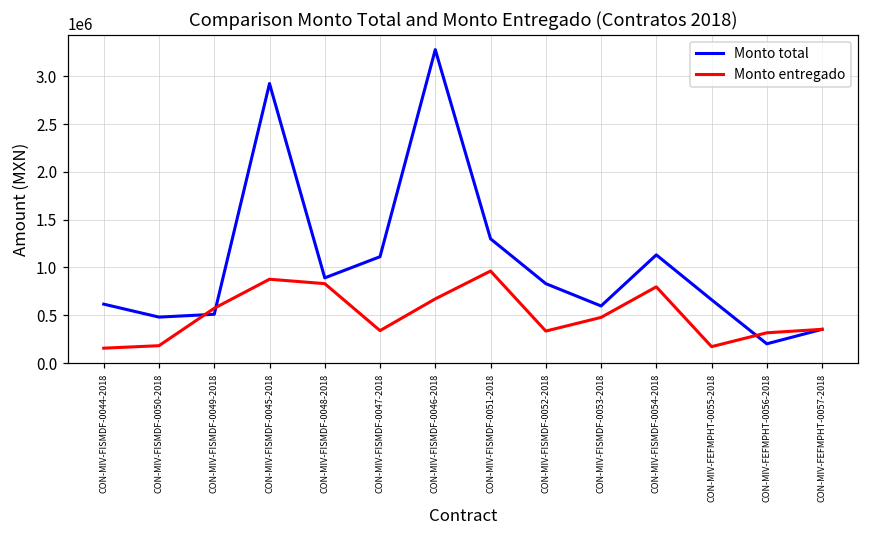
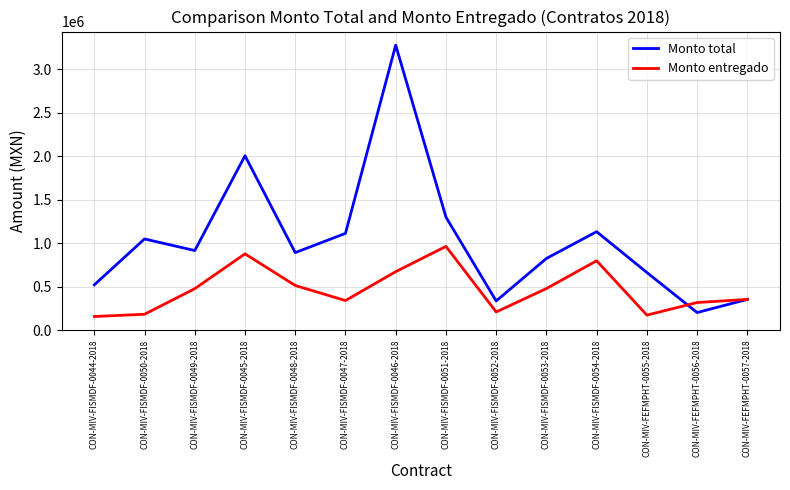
  {
    "Monto total": {
-     "CON-MIV-FISMDF-0044-2018": 600000,
-     "CON-MIV-FISMDF-0050-2018": 500000,
-     "CON-MIV-FISMDF-0049-2018": 500000,
-     "CON-MIV-FISMDF-0045-2018": 2900000,
+     "CON-MIV-FISMDF-0044-2018": 500000,
+     "CON-MIV-FISMDF-0050-2018": 1000000,
+     "CON-MIV-FISMDF-0049-2018": 900000,
+     "CON-MIV-FISMDF-0045-2018": 2000000,
      "CON-MIV-FISMDF-0048-2018": 900000,
      "CON-MIV-FISMDF-0047-2018": 1100000,
      "CON-MIV-FISMDF-0046-2018": 3300000,
      "CON-MIV-FISMDF-0051-2018": 1300000,
-     "CON-MIV-FISMDF-0052-2018": 800000,
-     "CON-MIV-FISMDF-0053-2018": 600000,
+     "CON-MIV-FISMDF-0052-2018": 300000,
+     "CON-MIV-FISMDF-0053-2018": 800000,
      "CON-MIV-FISMDF-0054-2018": 1100000,
      "CON-MIV-FEFMPHT-0055-2018": 700000,
      "CON-MIV-FEFMPHT-0056-2018": 200000
    },
    "Monto entregado": {
      "CON-MIV-FISMDF-0044-2018": 200000,
      "CON-MIV-FISMDF-0050-2018": 200000,
-     "CON-MIV-FISMDF-0049-2018": 600000,
+     "CON-MIV-FISMDF-0049-2018": 500000,
      "CON-MIV-FISMDF-0045-2018": 900000,
-     "CON-MIV-FISMDF-0048-2018": 800000,
+     "CON-MIV-FISMDF-0048-2018": 500000,
      "CON-MIV-FISMDF-0047-2018": 300000,
      "CON-MIV-FISMDF-0046-2018": 700000,
      "CON-MIV-FISMDF-0051-2018": 1000000,
-     "CON-MIV-FISMDF-0052-2018": 300000,
+     "CON-MIV-FISMDF-0052-2018": 200000,
      "CON-MIV-FISMDF-0053-2018": 500000,
      "CON-MIV-FISMDF-0054-2018": 800000,
      "CON-MIV-FEFMPHT-0055-2018": 200000,
      "CON-MIV-FEFMPHT-0056-2018": 300000
    }
  }
